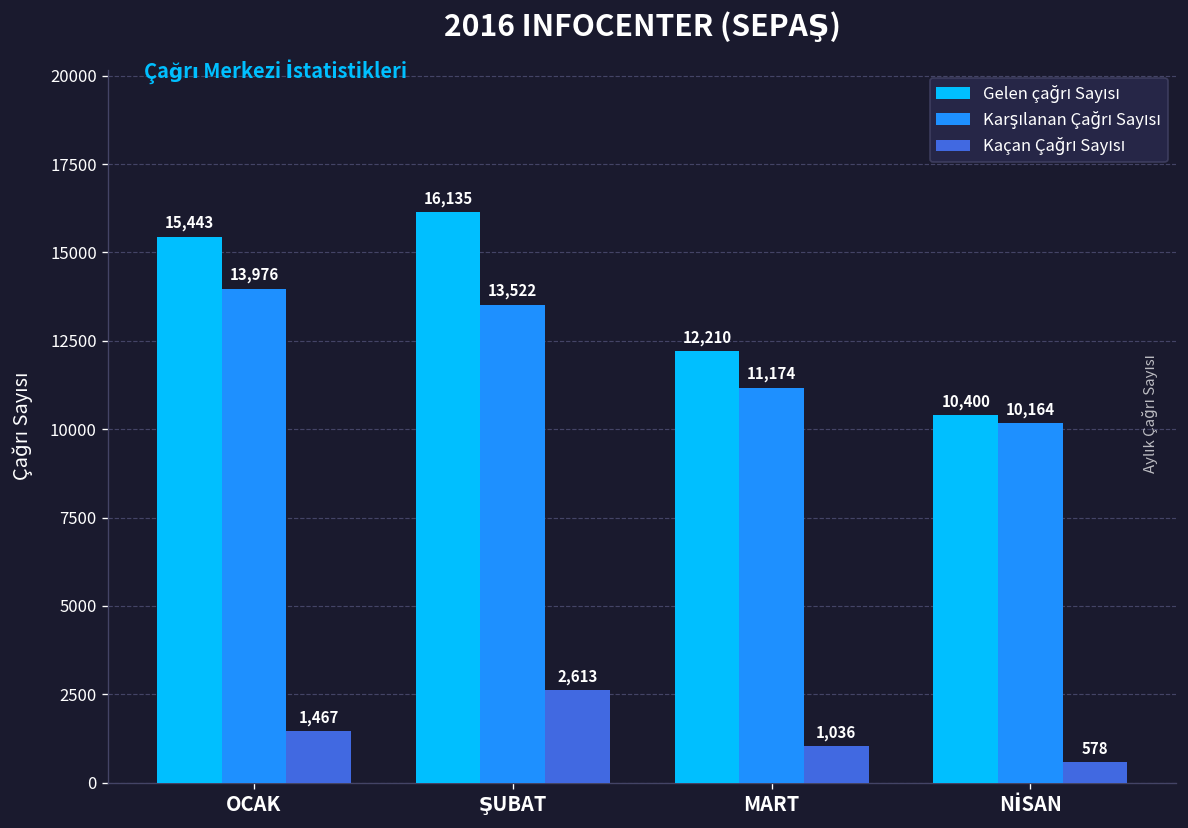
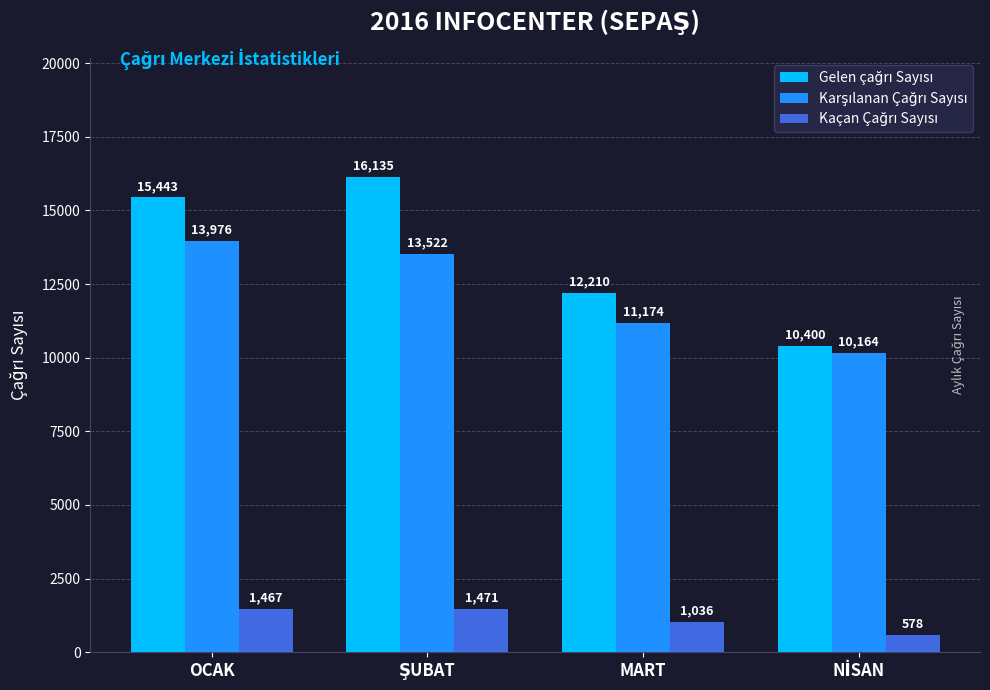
  {
    "Kaçan Çağrı Sayısı": {
      "OCAK": "1,467",
-     "ŞUBAT": "2,613",
+     "ŞUBAT": "1,471",
      "MART": "1,036",
      "NİSAN": "578"
    }
  }
